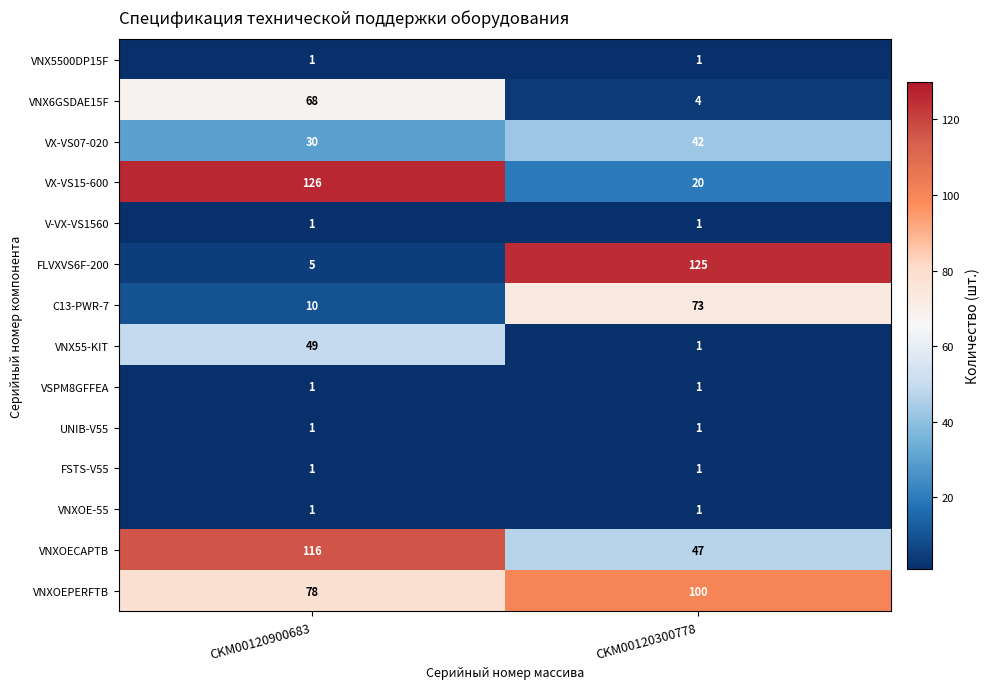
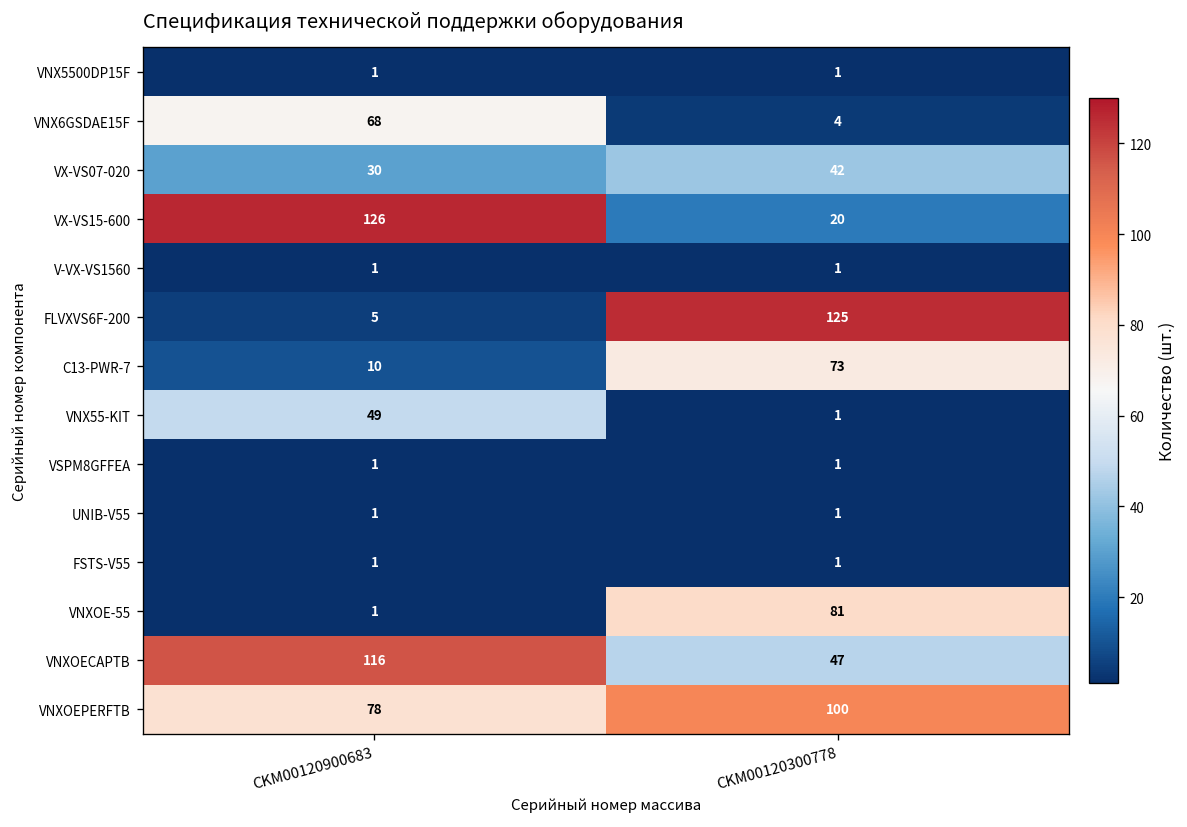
  {
    "VNX5500DP15F": {
      "CKM00120900683": 1,
      "CKM00120300778": 1
    },
    "VNX6GSDAE15F": {
      "CKM00120900683": 68,
      "CKM00120300778": 4
    },
    "VX-VS07-020": {
      "CKM00120900683": 30,
      "CKM00120300778": 42
    },
    "VX-VS15-600": {
      "CKM00120900683": 126,
      "CKM00120300778": 20
    },
    "V-VX-VS1560": {
      "CKM00120900683": 1,
      "CKM00120300778": 1
    },
    "FLVXVS6F-200": {
      "CKM00120900683": 5,
      "CKM00120300778": 125
    },
    "C13-PWR-7": {
      "CKM00120900683": 10,
      "CKM00120300778": 73
    },
    "VNX55-KIT": {
      "CKM00120900683": 49,
      "CKM00120300778": 1
    },
    "VSPM8GFFEA": {
      "CKM00120900683": 1,
      "CKM00120300778": 1
    },
    "UNIB-V55": {
      "CKM00120900683": 1,
      "CKM00120300778": 1
    },
    "FSTS-V55": {
      "CKM00120900683": 1,
      "CKM00120300778": 1
    },
    "VNXOE-55": {
      "CKM00120900683": 1,
-     "CKM00120300778": 1
+     "CKM00120300778": 81
    },
    "VNXOECAPTB": {
      "CKM00120900683": 116,
      "CKM00120300778": 47
    },
    "VNXOEPERFTB": {
      "CKM00120900683": 78,
      "CKM00120300778": 100
    }
  }
